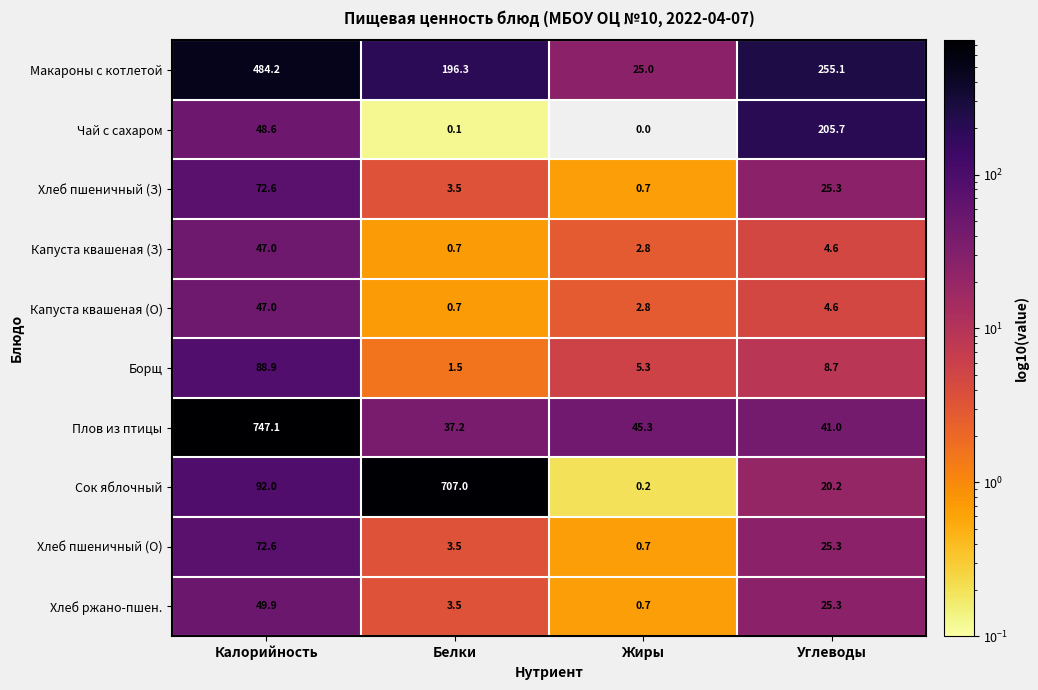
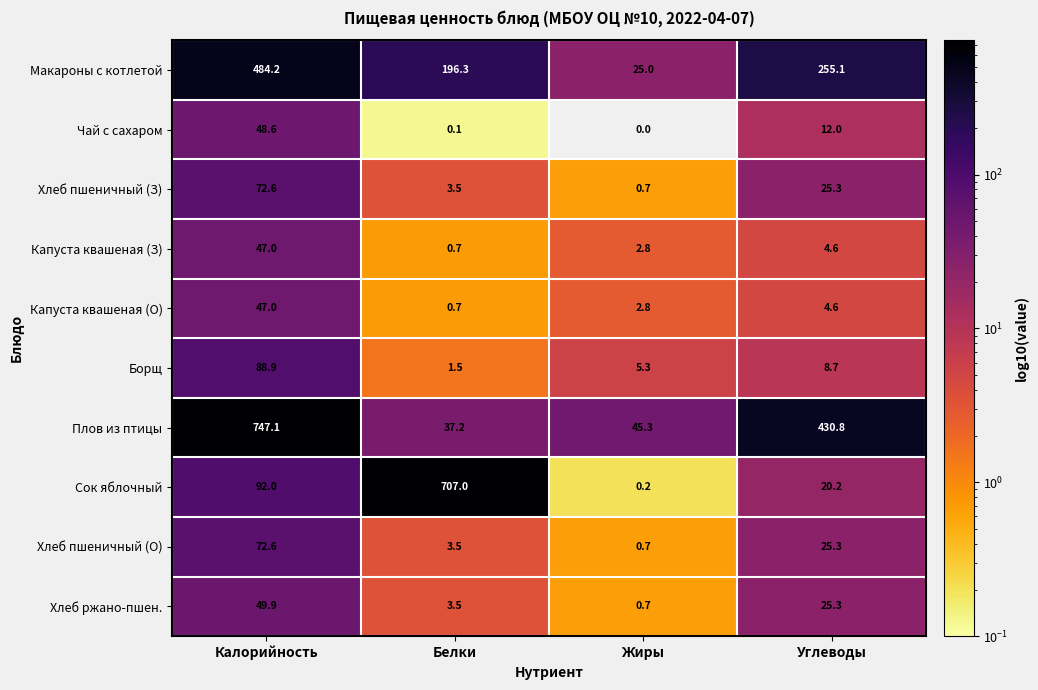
  {
    "Макароны с котлетой": {
      "Калорийность": 484.2,
      "Белки": 196.3,
      "Жиры": 25.0,
      "Углеводы": 255.1
    },
    "Чай с сахаром": {
      "Калорийность": 48.6,
      "Белки": 0.1,
      "Жиры": 0.0,
-     "Углеводы": 205.7
+     "Углеводы": 12.0
    },
    "Хлеб пшеничный (З)": {
      "Калорийность": 72.6,
      "Белки": 3.5,
      "Жиры": 0.7,
      "Углеводы": 25.3
    },
    "Капуста квашеная (З)": {
      "Калорийность": 47.0,
      "Белки": 0.7,
      "Жиры": 2.8,
      "Углеводы": 4.6
    },
    "Капуста квашеная (О)": {
      "Калорийность": 47.0,
      "Белки": 0.7,
      "Жиры": 2.8,
      "Углеводы": 4.6
    },
    "Борщ": {
      "Калорийность": 88.9,
      "Белки": 1.5,
      "Жиры": 5.3,
      "Углеводы": 8.7
    },
    "Плов из птицы": {
      "Калорийность": 747.1,
      "Белки": 37.2,
      "Жиры": 45.3,
-     "Углеводы": 41.0
+     "Углеводы": 430.8
    },
    "Сок яблочный": {
      "Калорийность": 92.0,
      "Белки": 707.0,
      "Жиры": 0.2,
      "Углеводы": 20.2
    },
    "Хлеб пшеничный (О)": {
      "Калорийность": 72.6,
      "Белки": 3.5,
      "Жиры": 0.7,
      "Углеводы": 25.3
    },
    "Хлеб ржано-пшен.": {
      "Калорийность": 49.9,
      "Белки": 3.5,
      "Жиры": 0.7,
      "Углеводы": 25.3
    }
  }
